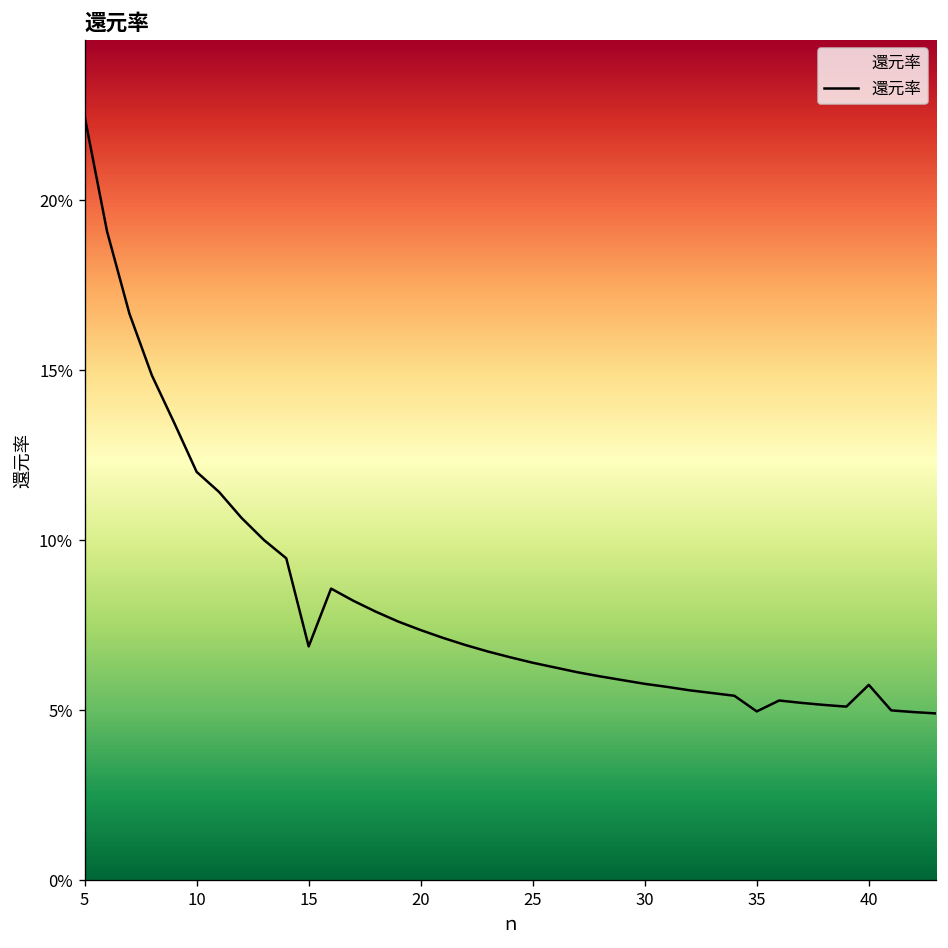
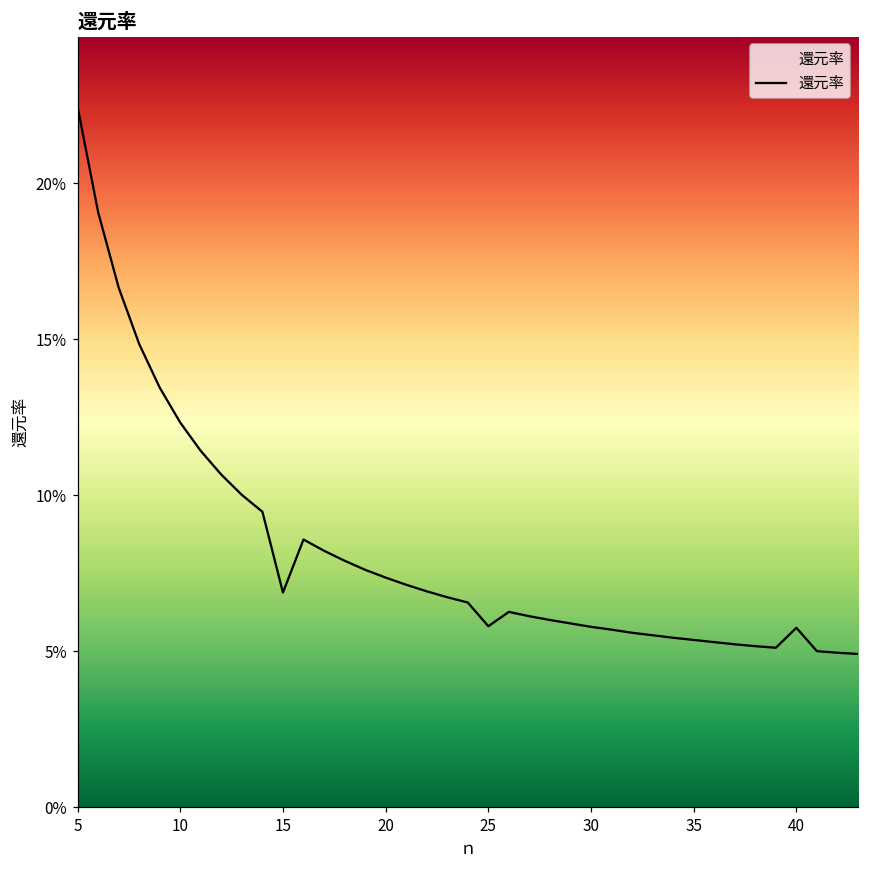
  {
    "5": "22.5%",
-   "10": "12.0%",
+   "10": "12.3%",
    "15": "6.9%",
    "20": "7.4%",
-   "25": "6.4%",
+   "25": "5.8%",
    "30": "5.8%",
-   "35": "5.0%",
+   "35": "5.4%",
    "40": "5.8%"
  }
